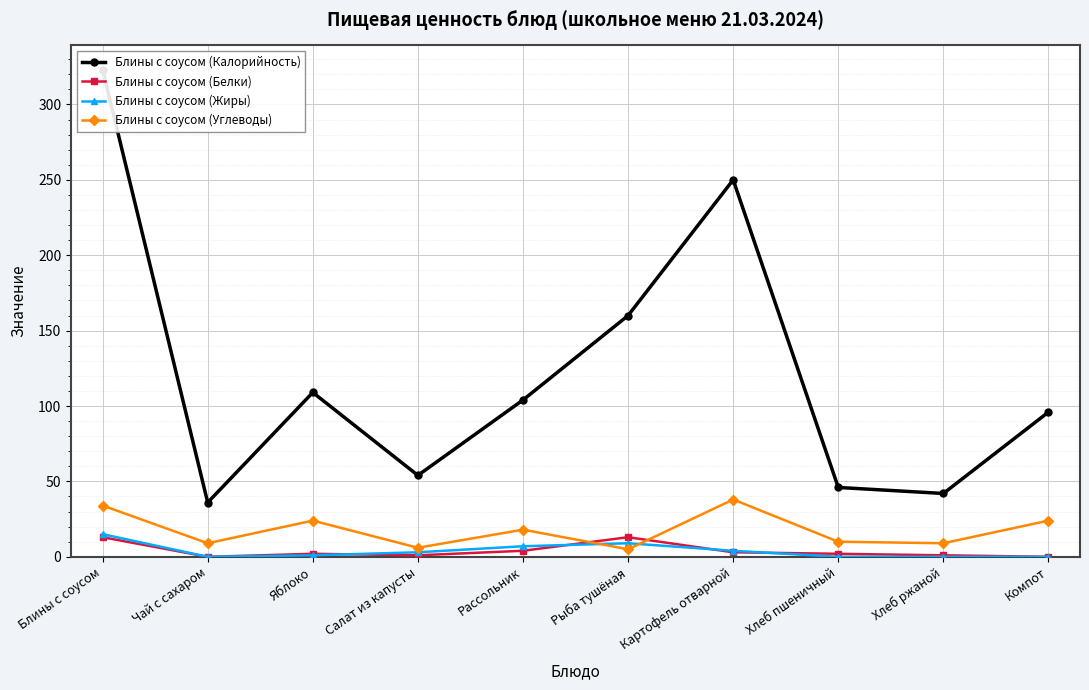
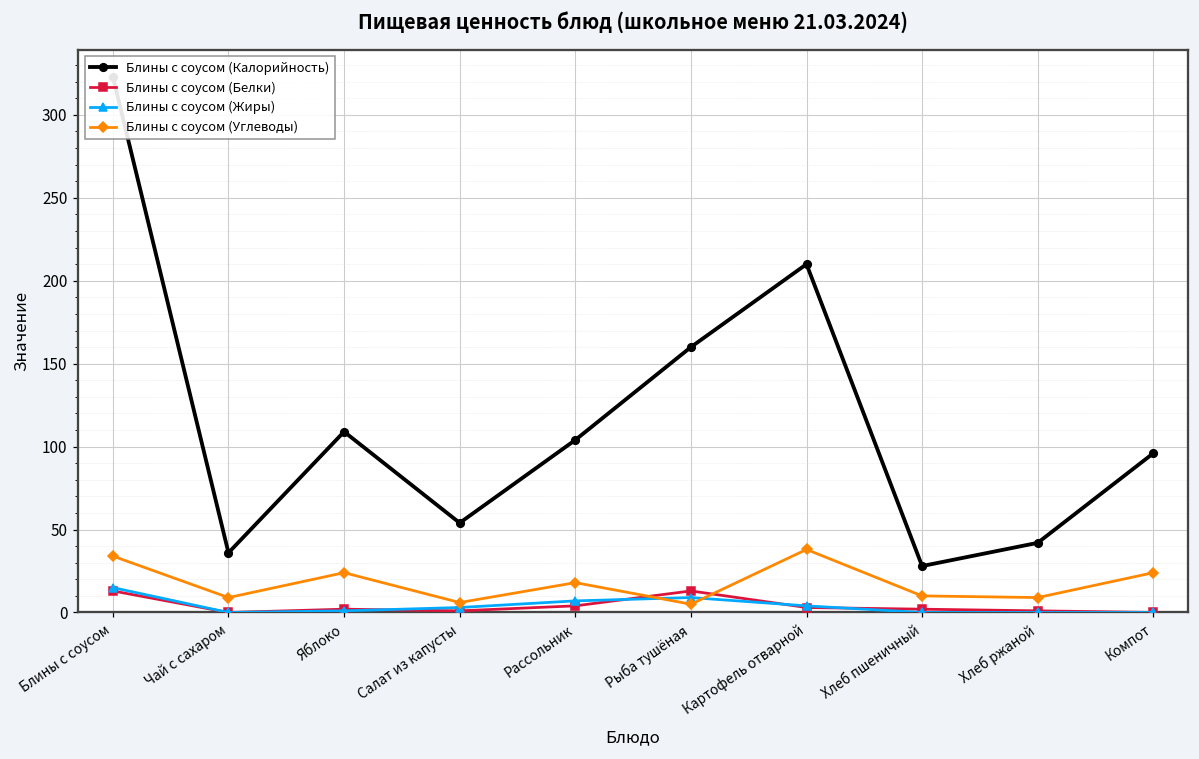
  {
    "Блины с соусом (Калорийность)": {
      "Чай с сахаром": 36,
      "Яблоко": 109,
      "Салат из капусты": 54,
      "Рассольник": 104,
      "Рыба тушёная": 160,
-     "Картофель отварной": 250,
-     "Хлеб пшеничный": 46,
+     "Картофель отварной": 210,
+     "Хлеб пшеничный": 28,
      "Хлеб ржаной": 42,
      "Компот": 96
    },
    "Блины с соусом (Белки)": {
      "Блины с соусом": 13,
      "Салат из капусты": 1,
      "Рассольник": 4,
      "Рыба тушёная": 13,
      "Хлеб пшеничный": 2
    },
    "Блины с соусом (Жиры)": {
      "Блины с соусом": 15,
      "Салат из капусты": 3,
      "Рассольник": 7,
      "Рыба тушёная": 9,
      "Хлеб пшеничный": 0
    },
    "Блины с соусом (Углеводы)": {
      "Блины с соусом": 34,
      "Чай с сахаром": 9,
      "Яблоко": 24,
      "Салат из капусты": 6,
      "Рассольник": 18,
      "Рыба тушёная": 5,
      "Картофель отварной": 38,
      "Хлеб пшеничный": 10,
      "Хлеб ржаной": 9,
      "Компот": 24
    }
  }
